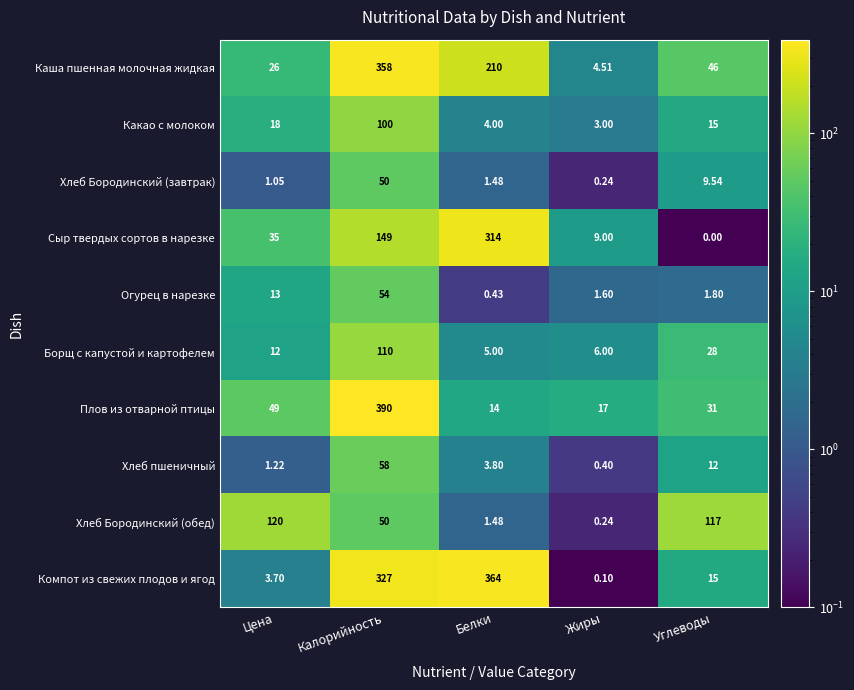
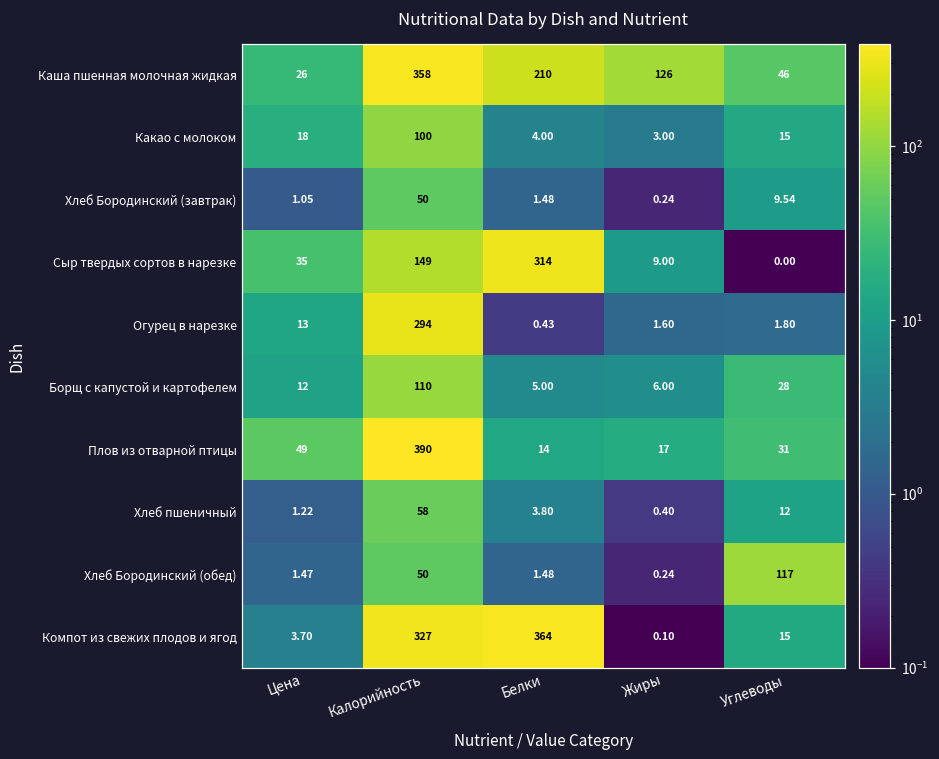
  {
    "Каша пшенная молочная жидкая": {
      "Цена": 26,
      "Калорийность": 358,
      "Белки": 210,
-     "Жиры": 4.51,
+     "Жиры": 126,
      "Углеводы": 46
    },
    "Какао с молоком": {
      "Цена": 18,
      "Калорийность": 100,
      "Белки": 4.00,
      "Жиры": 3.00,
      "Углеводы": 15
    },
    "Хлеб Бородинский (завтрак)": {
      "Цена": 1.05,
      "Калорийность": 50,
      "Белки": 1.48,
      "Жиры": 0.24,
      "Углеводы": 9.54
    },
    "Сыр твердых сортов в нарезке": {
      "Цена": 35,
      "Калорийность": 149,
      "Белки": 314,
      "Жиры": 9.00,
      "Углеводы": 0.00
    },
    "Огурец в нарезке": {
      "Цена": 13,
-     "Калорийность": 54,
+     "Калорийность": 294,
      "Белки": 0.43,
      "Жиры": 1.60,
      "Углеводы": 1.80
    },
    "Борщ с капустой и картофелем": {
      "Цена": 12,
      "Калорийность": 110,
      "Белки": 5.00,
      "Жиры": 6.00,
      "Углеводы": 28
    },
    "Плов из отварной птицы": {
      "Цена": 49,
      "Калорийность": 390,
      "Белки": 14,
      "Жиры": 17,
      "Углеводы": 31
    },
    "Хлеб пшеничный": {
      "Цена": 1.22,
      "Калорийность": 58,
      "Белки": 3.80,
      "Жиры": 0.40,
      "Углеводы": 12
    },
    "Хлеб Бородинский (обед)": {
-     "Цена": 120,
+     "Цена": 1.47,
      "Калорийность": 50,
      "Белки": 1.48,
      "Жиры": 0.24,
      "Углеводы": 117
    },
    "Компот из свежих плодов и ягод": {
      "Цена": 3.70,
      "Калорийность": 327,
      "Белки": 364,
      "Жиры": 0.10,
      "Углеводы": 15
    }
  }
